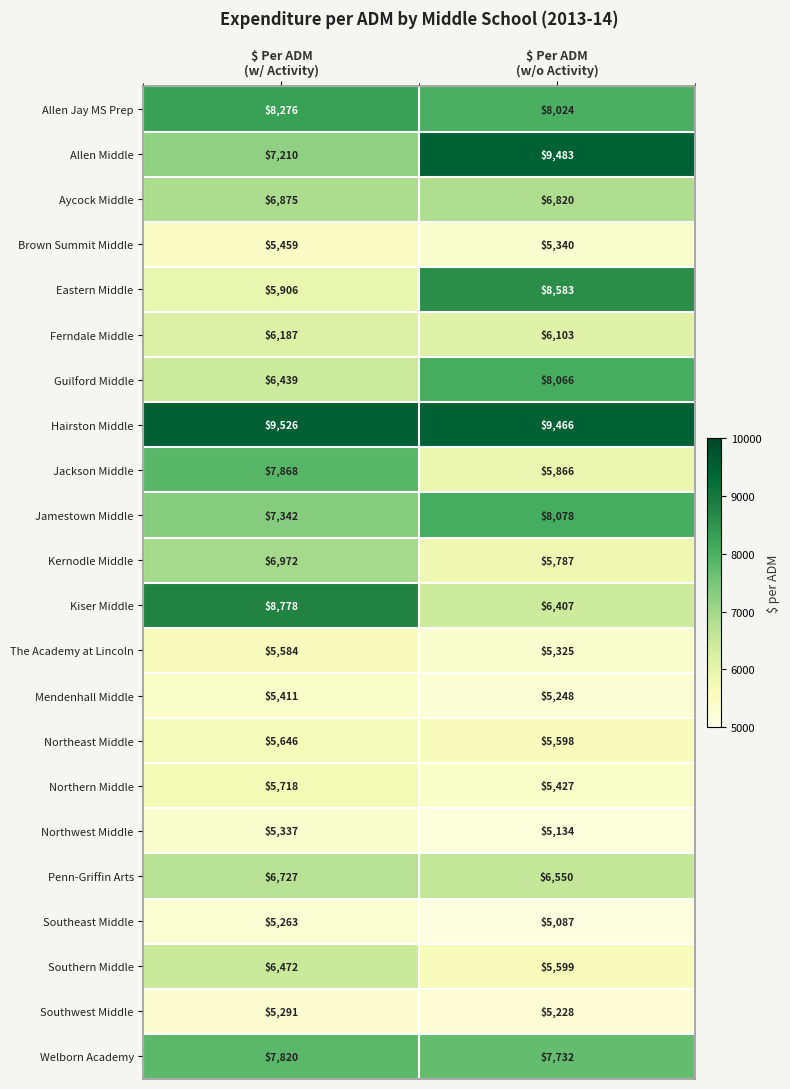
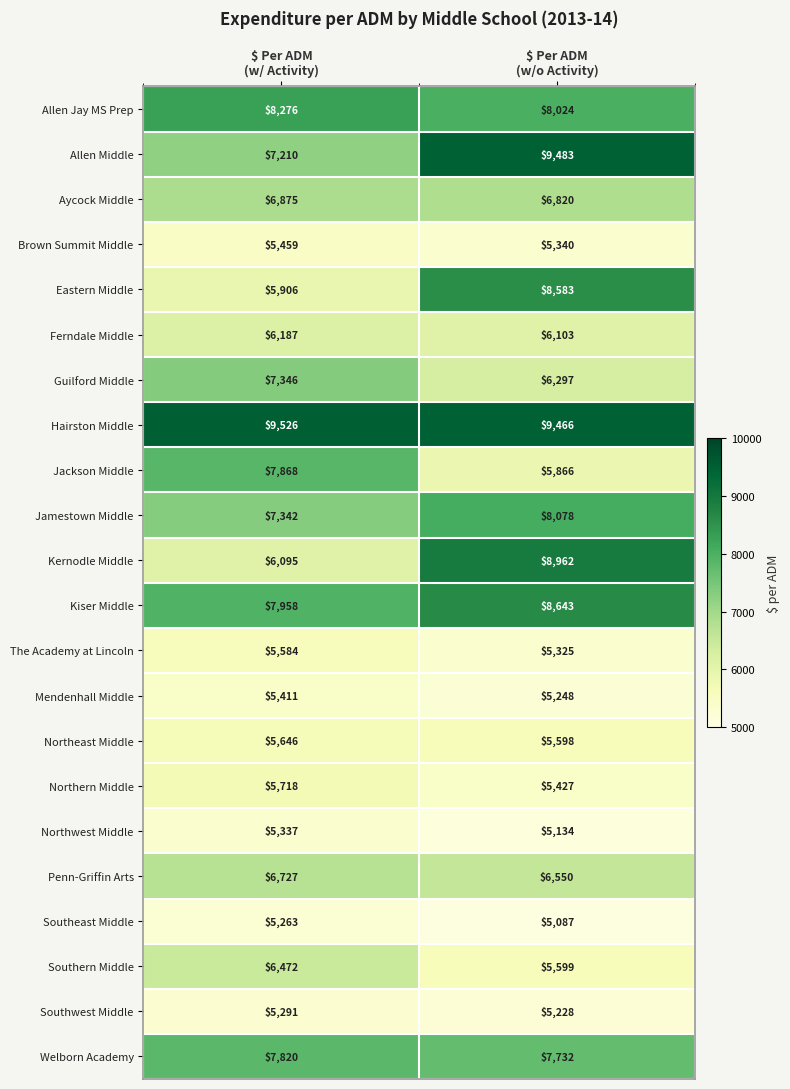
  {
    "Allen Jay MS Prep": {
      "$ Per ADM (w/ Activity)": "$8,276",
      "$ Per ADM (w/o Activity)": "$8,024"
    },
    "Allen Middle": {
      "$ Per ADM (w/ Activity)": "$7,210",
      "$ Per ADM (w/o Activity)": "$9,483"
    },
    "Aycock Middle": {
      "$ Per ADM (w/ Activity)": "$6,875",
      "$ Per ADM (w/o Activity)": "$6,820"
    },
    "Brown Summit Middle": {
      "$ Per ADM (w/ Activity)": "$5,459",
      "$ Per ADM (w/o Activity)": "$5,340"
    },
    "Eastern Middle": {
      "$ Per ADM (w/ Activity)": "$5,906",
      "$ Per ADM (w/o Activity)": "$8,583"
    },
    "Ferndale Middle": {
      "$ Per ADM (w/ Activity)": "$6,187",
      "$ Per ADM (w/o Activity)": "$6,103"
    },
    "Guilford Middle": {
-     "$ Per ADM (w/ Activity)": "$6,439",
-     "$ Per ADM (w/o Activity)": "$8,066"
+     "$ Per ADM (w/ Activity)": "$7,346",
+     "$ Per ADM (w/o Activity)": "$6,297"
    },
    "Hairston Middle": {
      "$ Per ADM (w/ Activity)": "$9,526",
      "$ Per ADM (w/o Activity)": "$9,466"
    },
    "Jackson Middle": {
      "$ Per ADM (w/ Activity)": "$7,868",
      "$ Per ADM (w/o Activity)": "$5,866"
    },
    "Jamestown Middle": {
      "$ Per ADM (w/ Activity)": "$7,342",
      "$ Per ADM (w/o Activity)": "$8,078"
    },
    "Kernodle Middle": {
-     "$ Per ADM (w/ Activity)": "$6,972",
-     "$ Per ADM (w/o Activity)": "$5,787"
+     "$ Per ADM (w/ Activity)": "$6,095",
+     "$ Per ADM (w/o Activity)": "$8,962"
    },
    "Kiser Middle": {
-     "$ Per ADM (w/ Activity)": "$8,778",
-     "$ Per ADM (w/o Activity)": "$6,407"
+     "$ Per ADM (w/ Activity)": "$7,958",
+     "$ Per ADM (w/o Activity)": "$8,643"
    },
    "The Academy at Lincoln": {
      "$ Per ADM (w/ Activity)": "$5,584",
      "$ Per ADM (w/o Activity)": "$5,325"
    },
    "Mendenhall Middle": {
      "$ Per ADM (w/ Activity)": "$5,411",
      "$ Per ADM (w/o Activity)": "$5,248"
    },
    "Northeast Middle": {
      "$ Per ADM (w/ Activity)": "$5,646",
      "$ Per ADM (w/o Activity)": "$5,598"
    },
    "Northern Middle": {
      "$ Per ADM (w/ Activity)": "$5,718",
      "$ Per ADM (w/o Activity)": "$5,427"
    },
    "Northwest Middle": {
      "$ Per ADM (w/ Activity)": "$5,337",
      "$ Per ADM (w/o Activity)": "$5,134"
    },
    "Penn-Griffin Arts": {
      "$ Per ADM (w/ Activity)": "$6,727",
      "$ Per ADM (w/o Activity)": "$6,550"
    },
    "Southeast Middle": {
      "$ Per ADM (w/ Activity)": "$5,263",
      "$ Per ADM (w/o Activity)": "$5,087"
    },
    "Southern Middle": {
      "$ Per ADM (w/ Activity)": "$6,472",
      "$ Per ADM (w/o Activity)": "$5,599"
    },
    "Southwest Middle": {
      "$ Per ADM (w/ Activity)": "$5,291",
      "$ Per ADM (w/o Activity)": "$5,228"
    },
    "Welborn Academy": {
      "$ Per ADM (w/ Activity)": "$7,820",
      "$ Per ADM (w/o Activity)": "$7,732"
    }
  }
